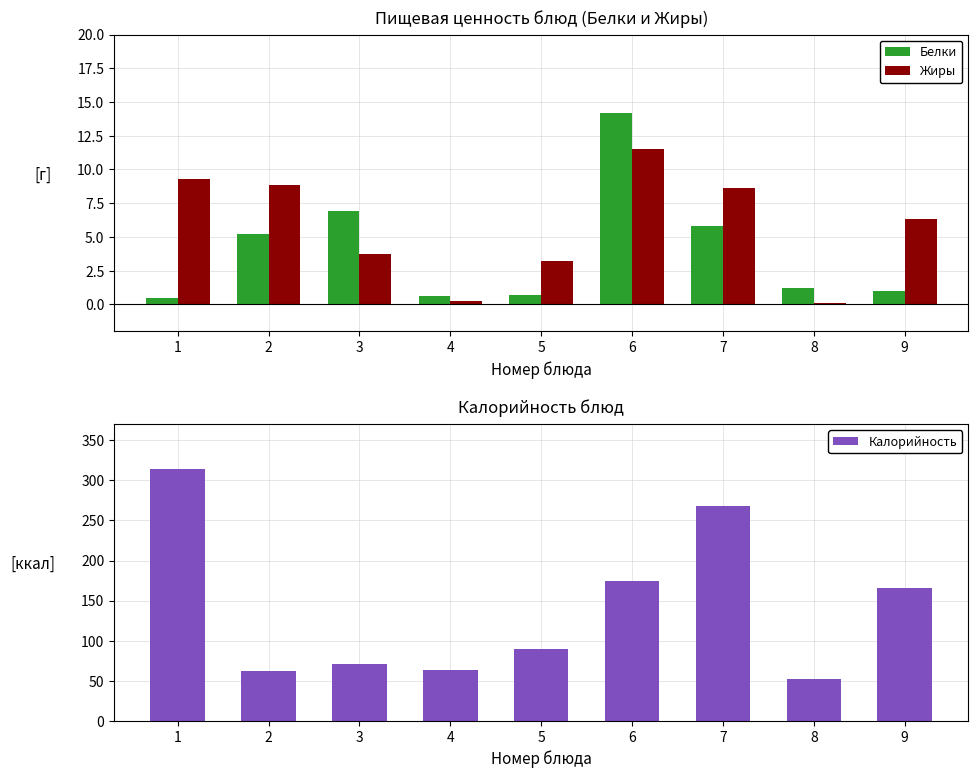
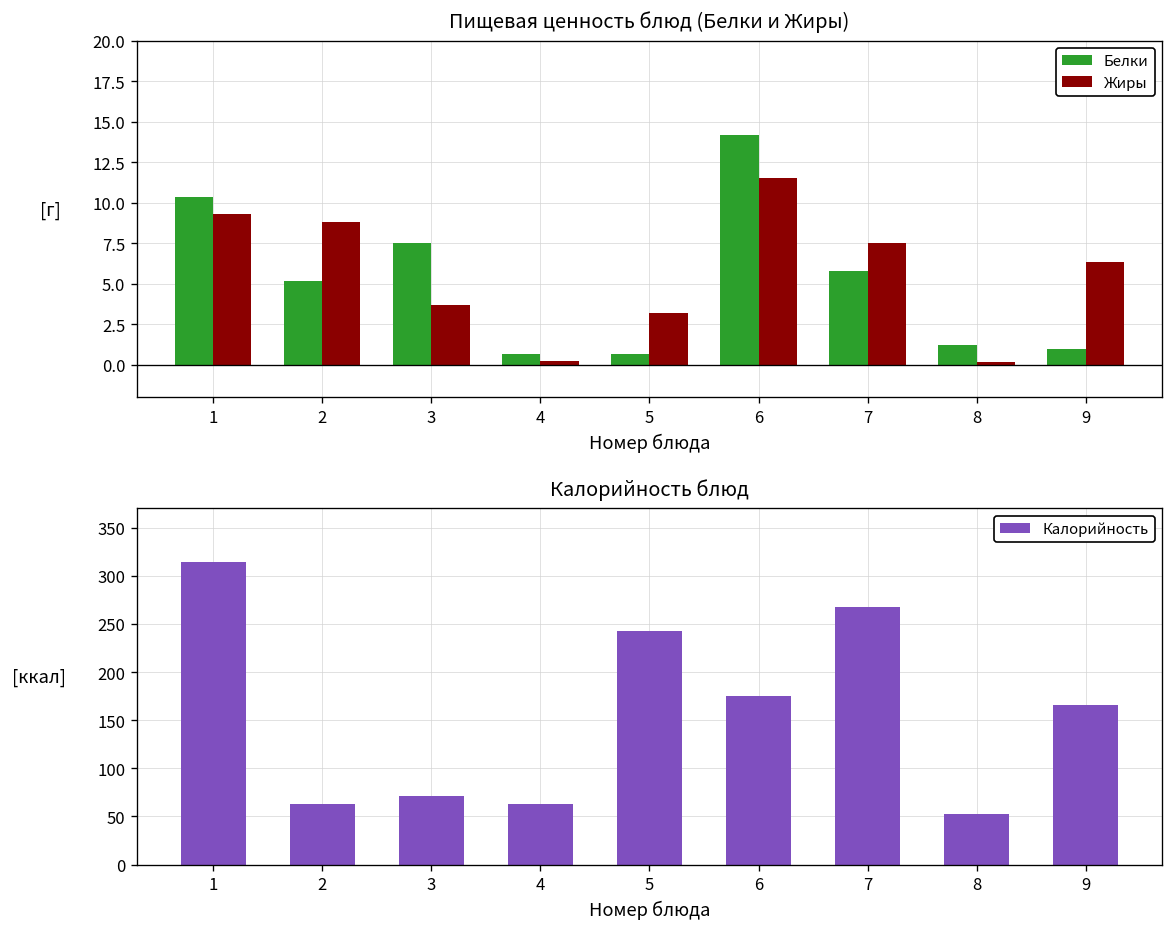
  {
    "Пищевая ценность блюд (Белки и Жиры)": {
      "Белки": {
-       "1": 0.5,
+       "1": 10.4,
        "2": 5.2,
-       "3": 6.9,
+       "3": 7.5,
        "4": 0.6,
        "5": 0.7,
        "6": 14.2,
        "7": 5.8,
        "8": 1.2,
        "9": 1.0
      },
      "Жиры": {
        "1": 9.3,
        "2": 8.8,
        "3": 3.7,
        "4": 0.2,
        "5": 3.2,
        "6": 11.5,
-       "7": 8.6,
+       "7": 7.5,
        "9": 6.3
      }
    },
    "Калорийность блюд": {
      "1": 310,
      "2": 60,
      "3": 70,
      "4": 60,
-     "5": 90,
+     "5": 240,
      "6": 180,
      "7": 270,
      "8": 50,
      "9": 170
    }
  }
